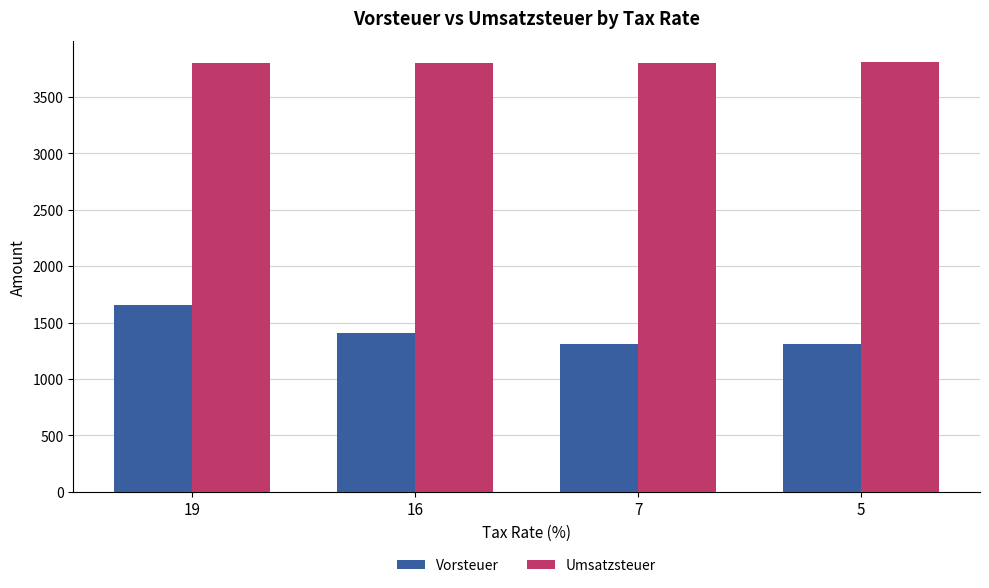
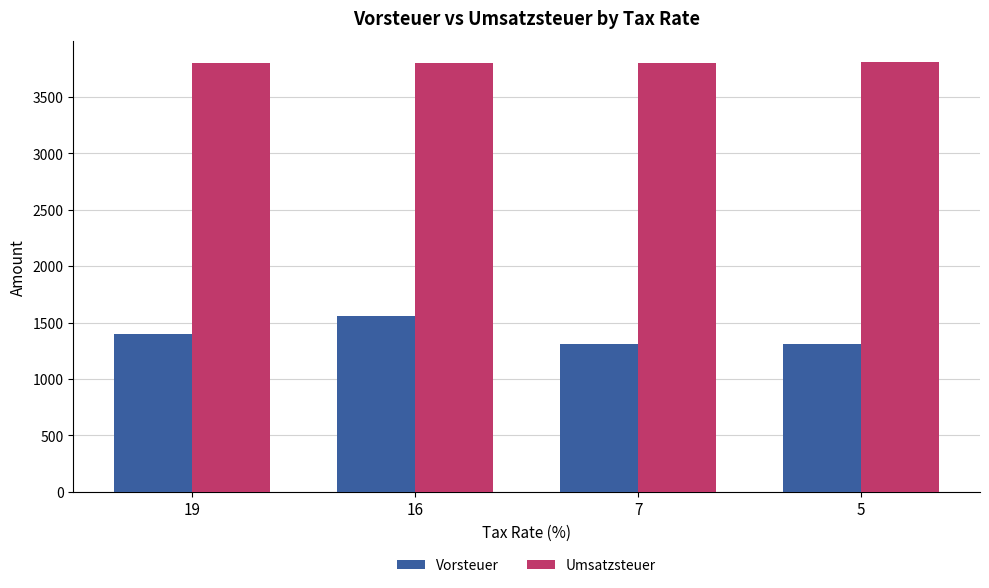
  {
    "Vorsteuer": {
-     "19": 1660,
-     "16": 1410,
+     "19": 1400,
+     "16": 1560,
      "7": 1310,
      "5": 1310
    },
    "Umsatzsteuer": {
      "19": 3800,
      "16": 3810,
      "7": 3800,
      "5": 3810
    }
  }
